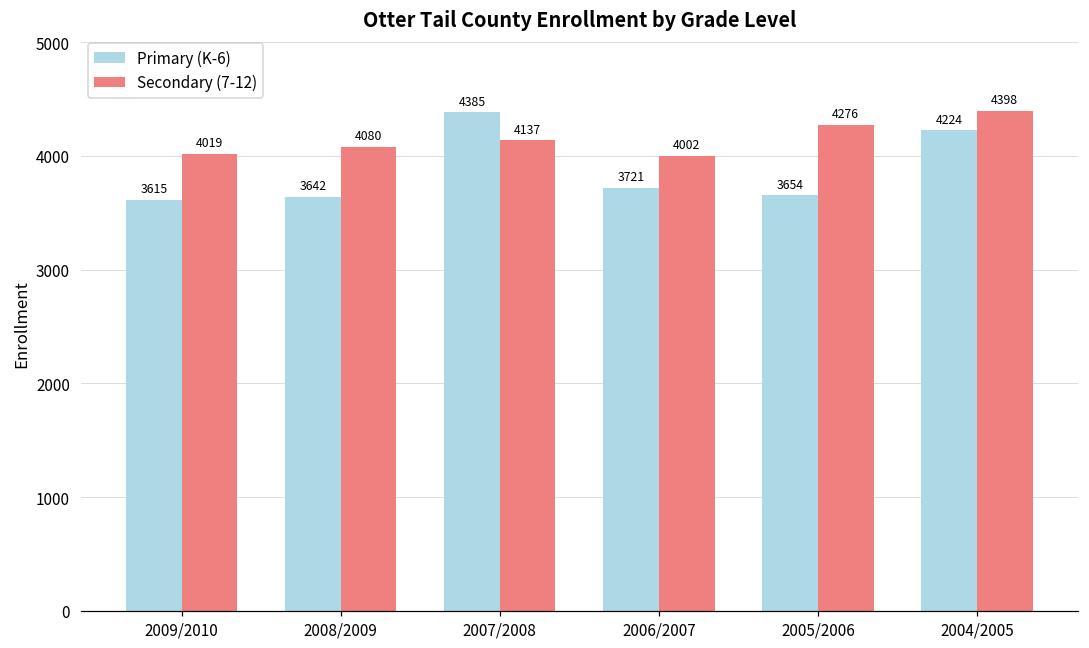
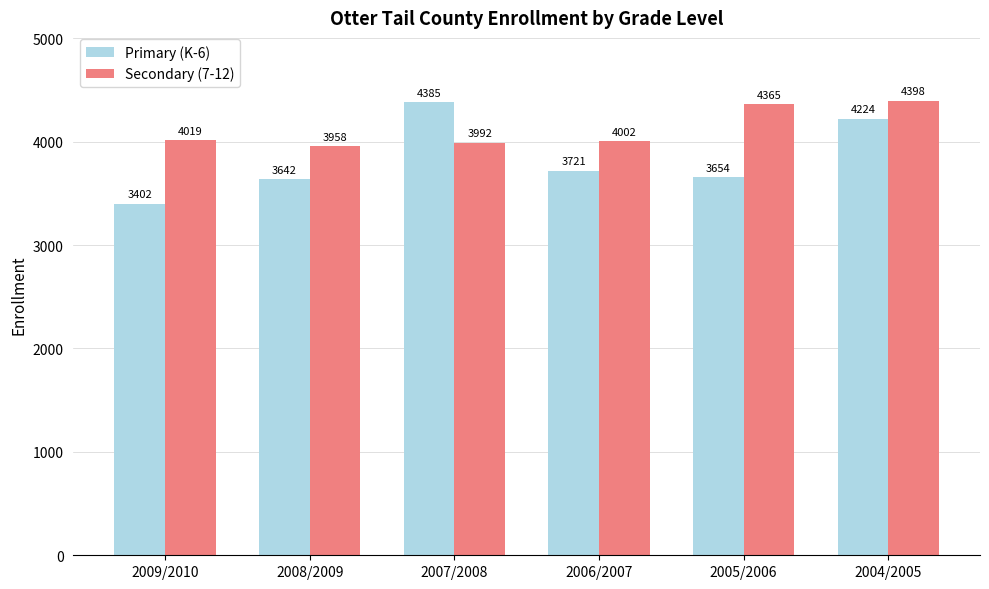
  {
    "Primary (K-6)": {
-     "2009/2010": 3615,
+     "2009/2010": 3402,
      "2008/2009": 3642,
      "2007/2008": 4385,
      "2006/2007": 3721,
      "2005/2006": 3654,
      "2004/2005": 4224
    },
    "Secondary (7-12)": {
      "2009/2010": 4019,
-     "2008/2009": 4080,
-     "2007/2008": 4137,
+     "2008/2009": 3958,
+     "2007/2008": 3992,
      "2006/2007": 4002,
-     "2005/2006": 4276,
+     "2005/2006": 4365,
      "2004/2005": 4398
    }
  }
